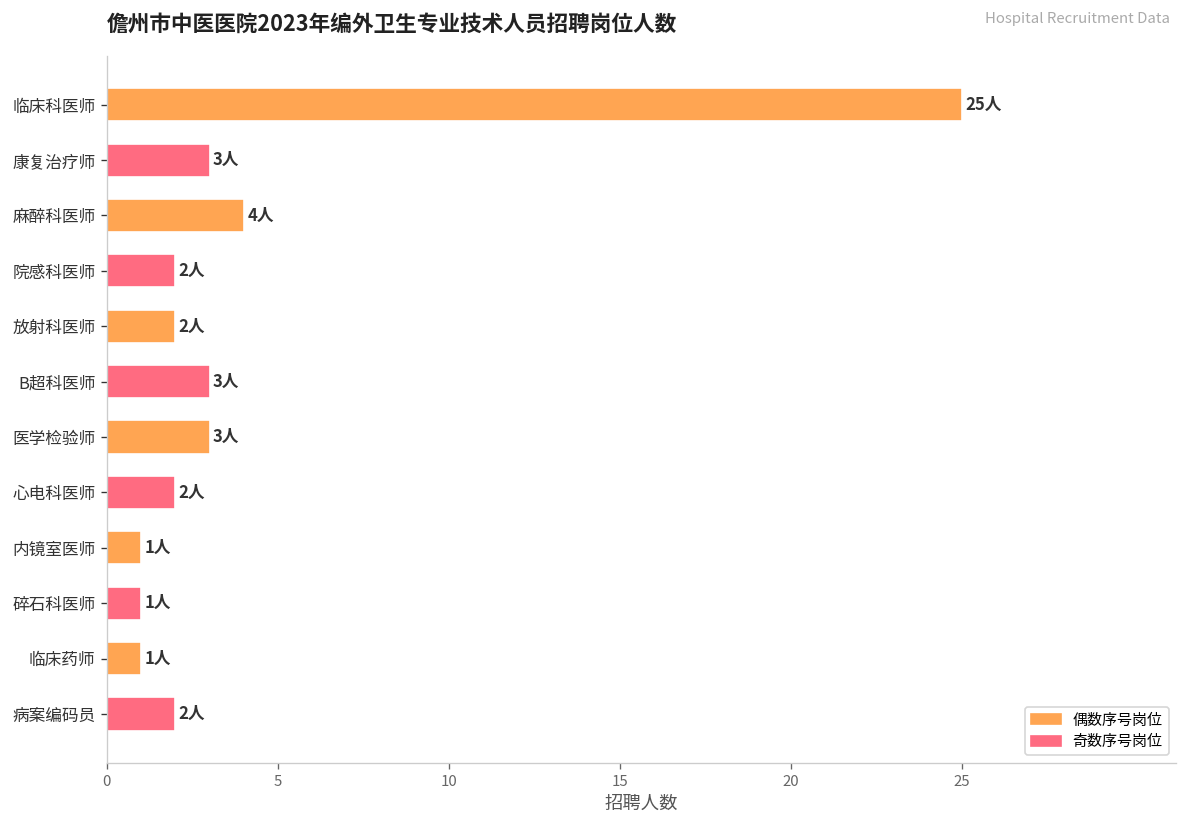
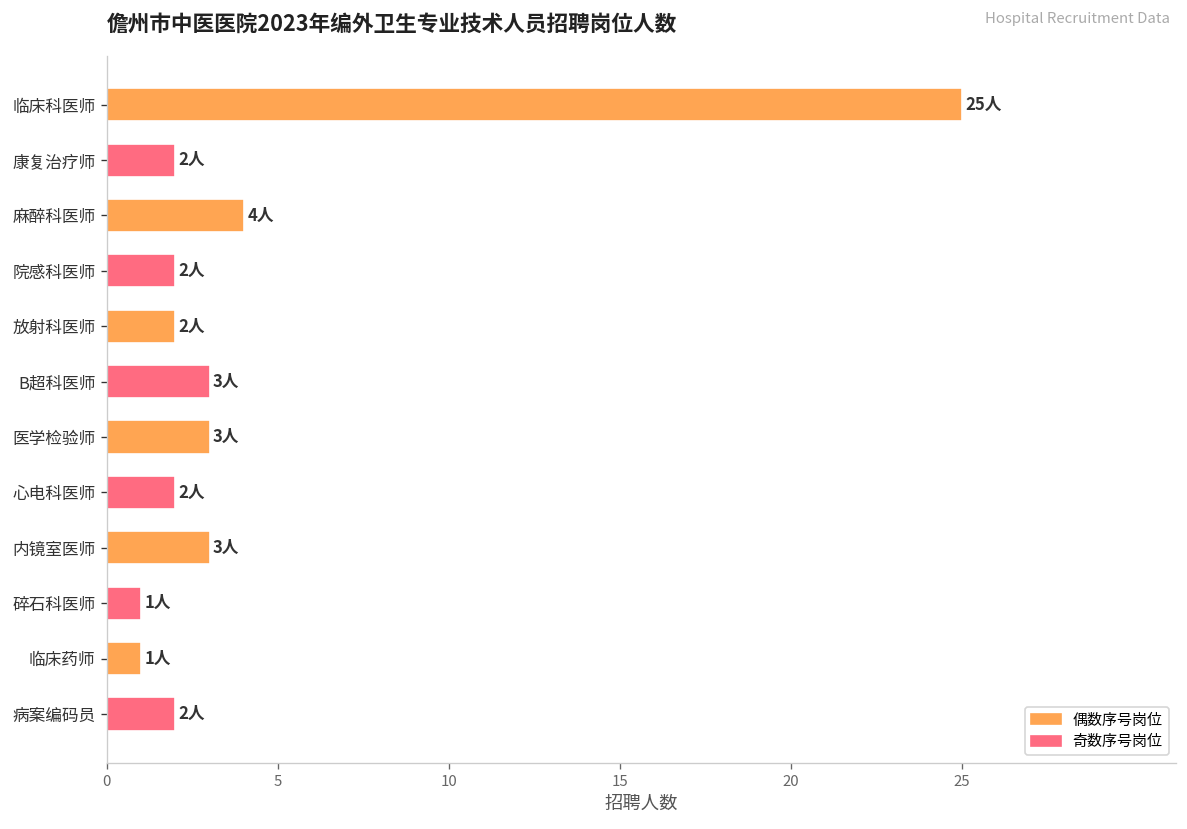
  {
    "临床科医师": "25人",
-   "康复治疗师": "3人",
+   "康复治疗师": "2人",
    "麻醉科医师": "4人",
    "院感科医师": "2人",
    "放射科医师": "2人",
    "B超科医师": "3人",
    "医学检验师": "3人",
    "心电科医师": "2人",
-   "内镜室医师": "1人",
+   "内镜室医师": "3人",
    "碎石科医师": "1人",
    "临床药师": "1人",
    "病案编码员": "2人"
  }
